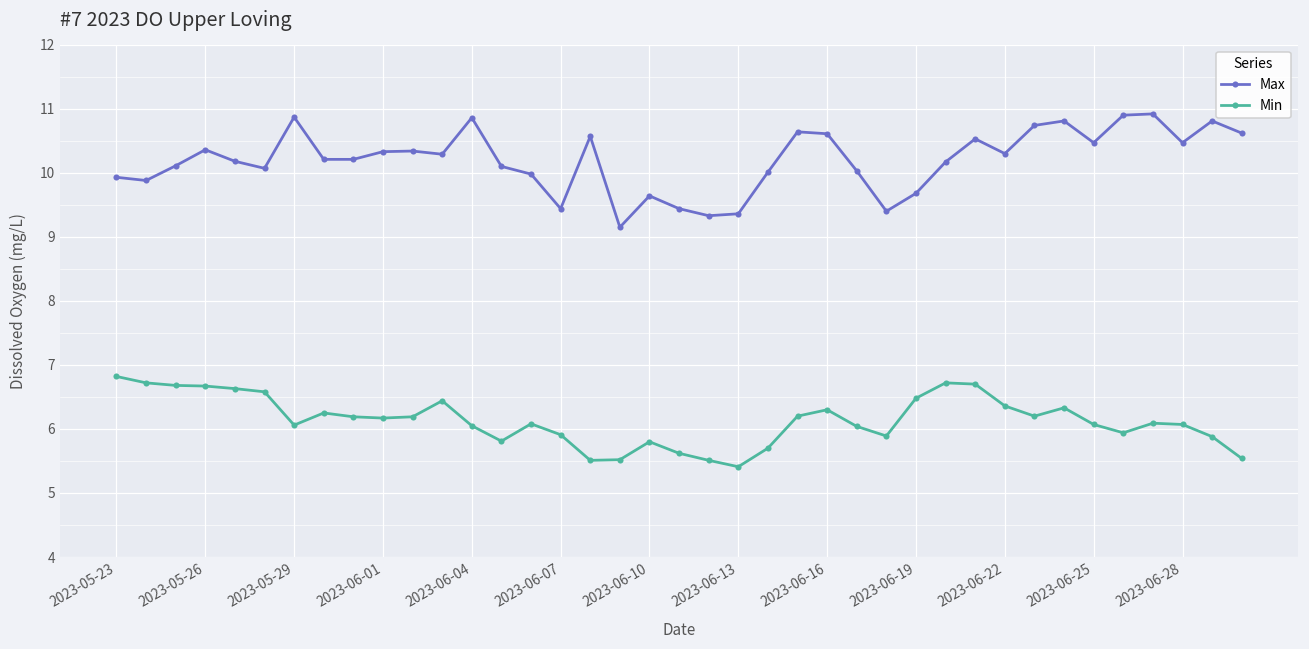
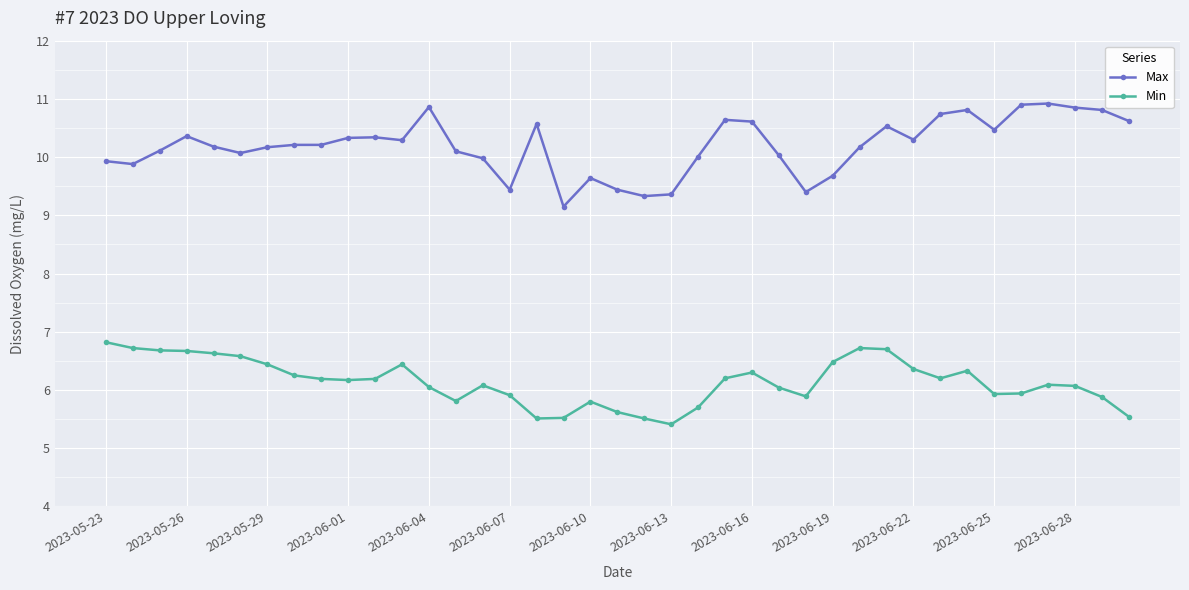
  {
    "Max": {
      "2023-05-23": 9.9,
      "2023-05-26": 10.4,
-     "2023-05-29": 10.9,
+     "2023-05-29": 10.2,
      "2023-06-01": 10.3,
      "2023-06-04": 10.9,
      "2023-06-07": 9.4,
      "2023-06-10": 9.6,
      "2023-06-13": 9.4,
      "2023-06-16": 10.6,
      "2023-06-19": 9.7,
      "2023-06-22": 10.3,
      "2023-06-25": 10.5,
-     "2023-06-28": 10.5
+     "2023-06-28": 10.9
    },
    "Min": {
      "2023-05-23": 6.8,
      "2023-05-26": 6.7,
-     "2023-05-29": 6.1,
+     "2023-05-29": 6.4,
      "2023-06-01": 6.2,
      "2023-06-04": 6.1,
      "2023-06-07": 5.9,
      "2023-06-10": 5.8,
      "2023-06-13": 5.4,
      "2023-06-16": 6.3,
      "2023-06-19": 6.5,
      "2023-06-22": 6.4,
-     "2023-06-25": 6.1,
+     "2023-06-25": 5.9,
      "2023-06-28": 6.1
    }
  }
